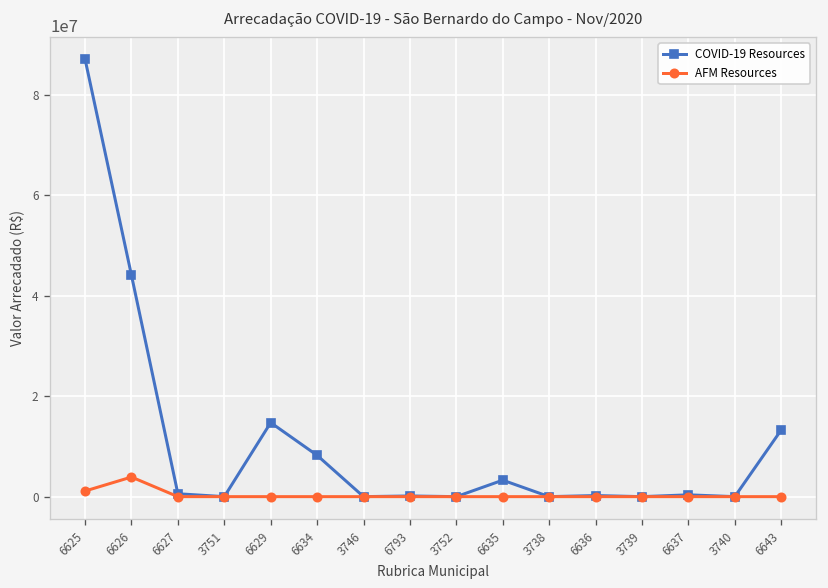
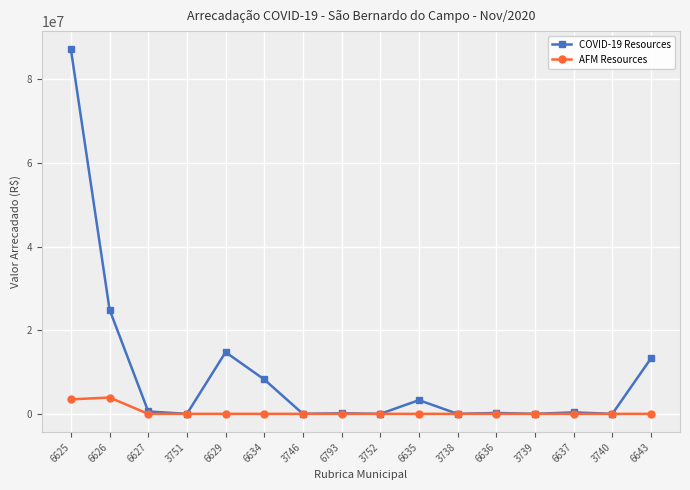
  {
    "COVID-19 Resources": {
      "6625": 87000000,
-     "6626": 44000000,
+     "6626": 25000000,
      "6629": 15000000,
      "6634": 8000000,
      "6635": 3000000,
      "6643": 13000000
    },
    "AFM Resources": {
-     "6625": 1000000,
+     "6625": 3000000,
      "6626": 4000000,
      "6629": 0,
      "6634": 0,
      "6635": 0,
      "6643": 0
    }
  }
